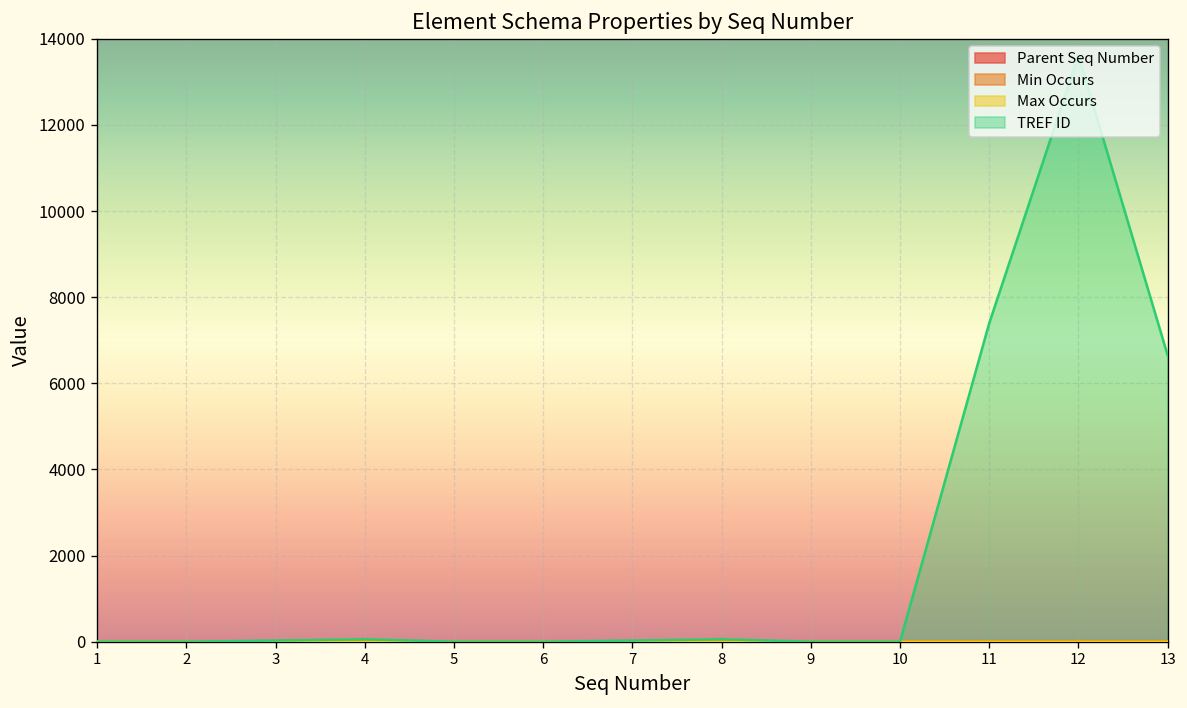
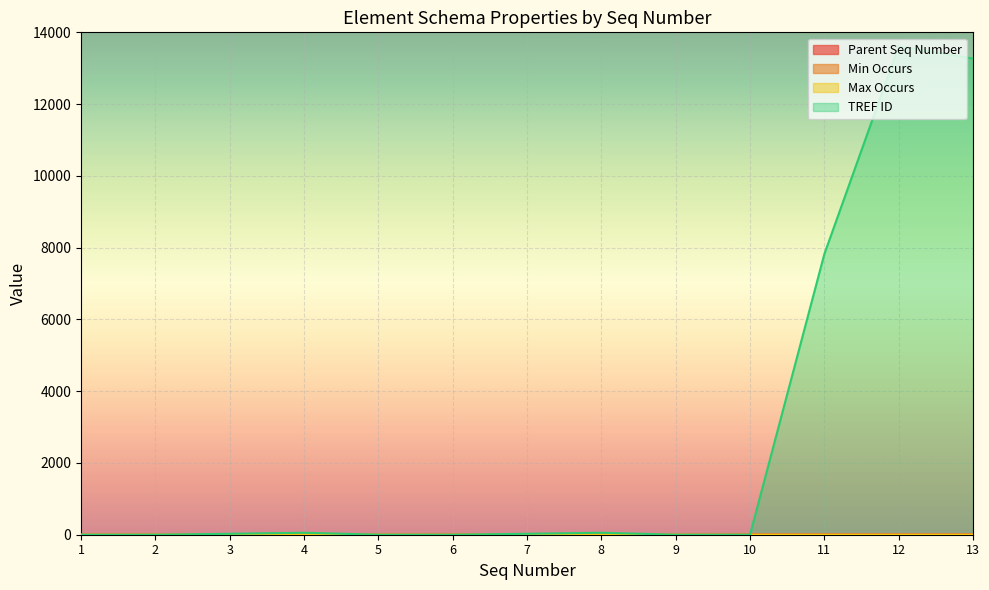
  {
    "TREF ID": {
-     "11": 7400,
-     "13": 6700
+     "11": 7800,
+     "13": 13300
    }
  }
